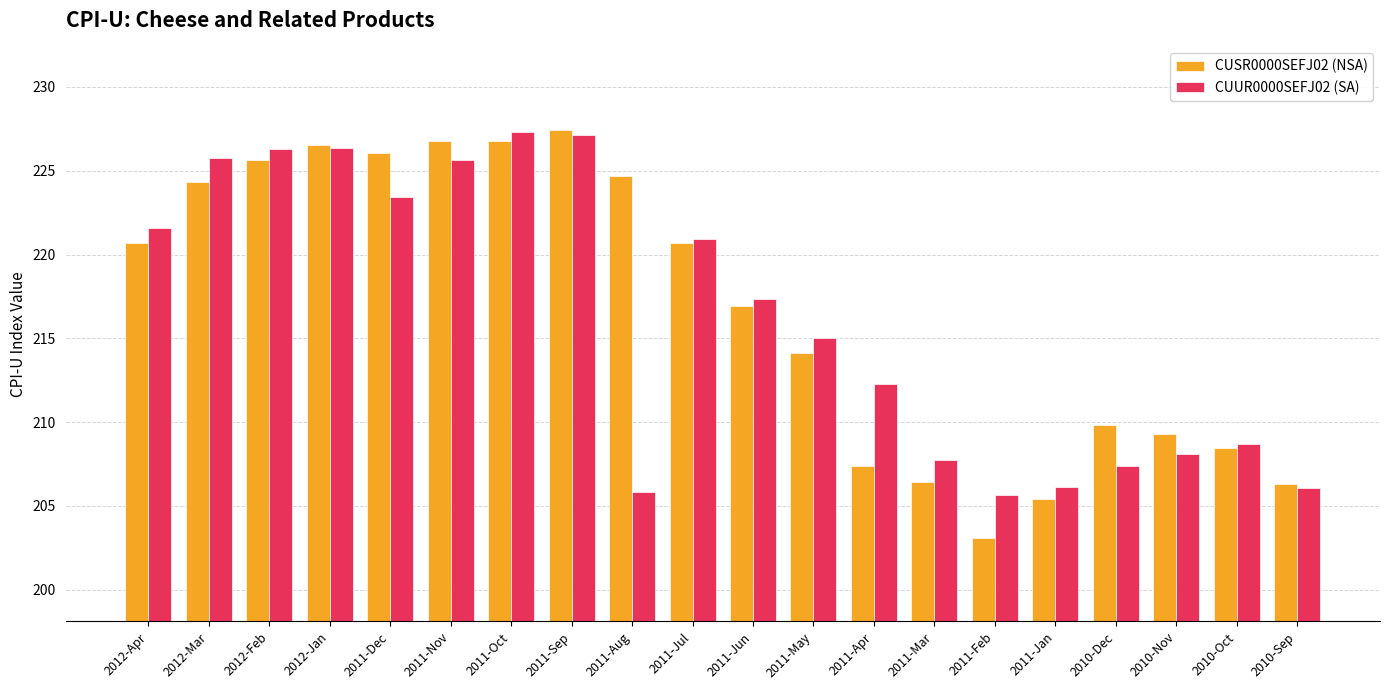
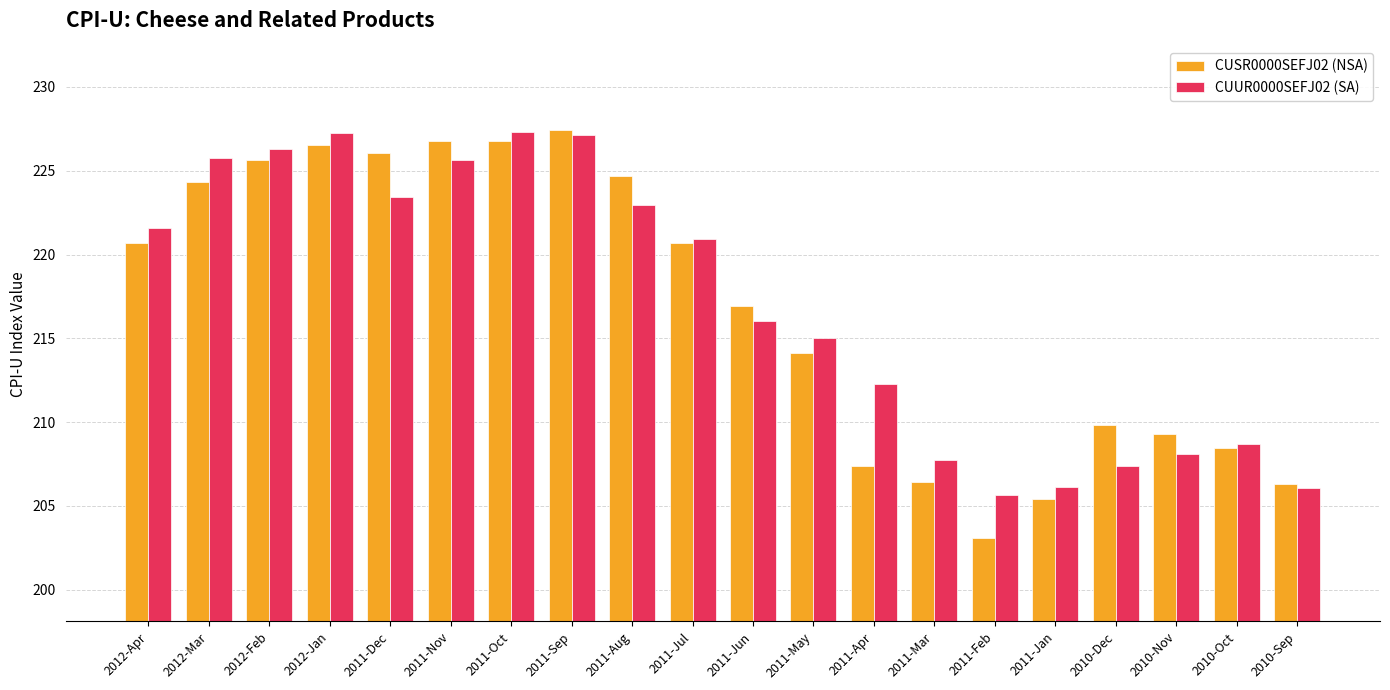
  {
    "CUSR0000SEFJ02 (NSA)": {
      "2012-Apr": 220.7,
      "2012-Mar": 224.3,
      "2012-Feb": 225.6,
      "2012-Jan": 226.5,
      "2011-Dec": 226.0,
      "2011-Nov": 226.7,
      "2011-Oct": 226.8,
      "2011-Sep": 227.4,
      "2011-Aug": 224.7,
      "2011-Jul": 220.7,
      "2011-Jun": 216.9,
      "2011-May": 214.1,
      "2011-Apr": 207.4,
      "2011-Mar": 206.4,
      "2011-Feb": 203.1,
      "2011-Jan": 205.4,
      "2010-Dec": 209.8,
      "2010-Nov": 209.3,
      "2010-Oct": 208.5,
      "2010-Sep": 206.3
    },
    "CUUR0000SEFJ02 (SA)": {
      "2012-Apr": 221.6,
      "2012-Mar": 225.8,
      "2012-Feb": 226.3,
-     "2012-Jan": 226.3,
+     "2012-Jan": 227.3,
      "2011-Dec": 223.4,
      "2011-Nov": 225.6,
      "2011-Oct": 227.3,
      "2011-Sep": 227.1,
-     "2011-Aug": 205.8,
+     "2011-Aug": 223.0,
      "2011-Jul": 220.9,
-     "2011-Jun": 217.3,
+     "2011-Jun": 216.0,
      "2011-May": 215.0,
      "2011-Apr": 212.3,
      "2011-Mar": 207.7,
      "2011-Feb": 205.7,
      "2011-Jan": 206.1,
      "2010-Dec": 207.4,
      "2010-Nov": 208.1,
      "2010-Oct": 208.7,
      "2010-Sep": 206.1
    }
  }
